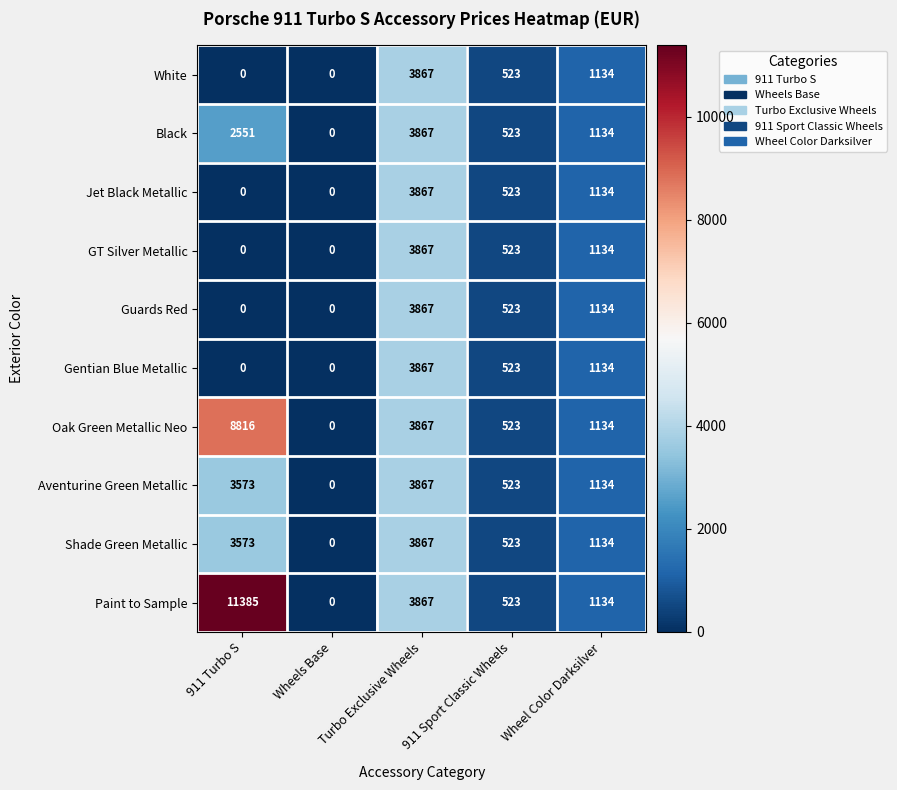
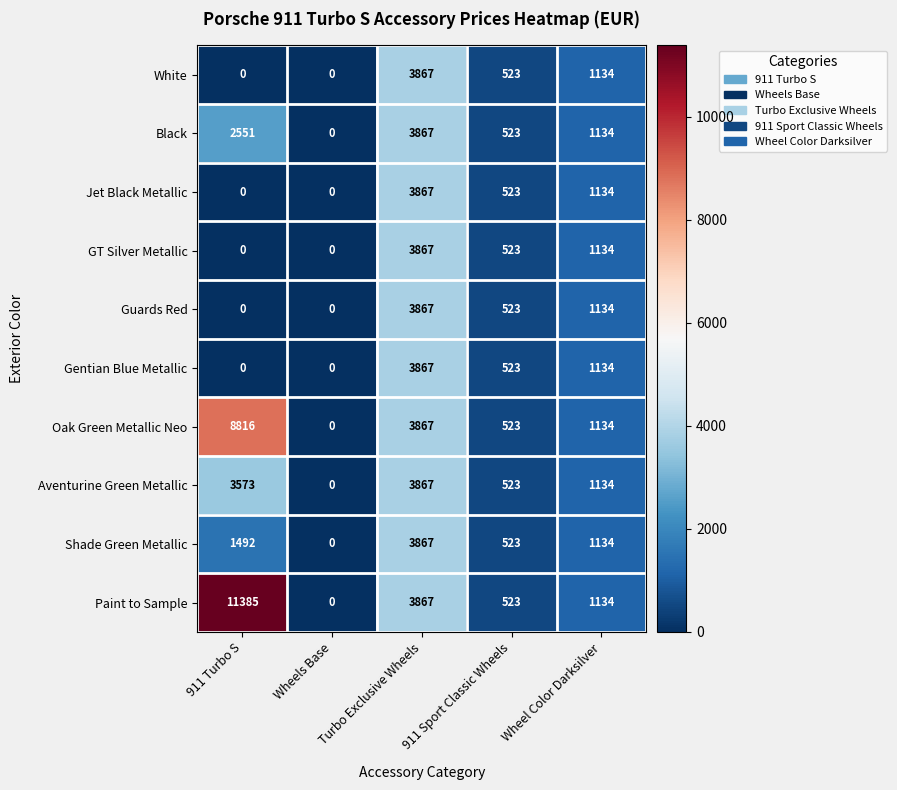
  {
    "White": {
      "911 Turbo S": 0,
      "Wheels Base": 0,
      "Turbo Exclusive Wheels": 3867,
      "911 Sport Classic Wheels": 523,
      "Wheel Color Darksilver": 1134
    },
    "Black": {
      "911 Turbo S": 2551,
      "Wheels Base": 0,
      "Turbo Exclusive Wheels": 3867,
      "911 Sport Classic Wheels": 523,
      "Wheel Color Darksilver": 1134
    },
    "Jet Black Metallic": {
      "911 Turbo S": 0,
      "Wheels Base": 0,
      "Turbo Exclusive Wheels": 3867,
      "911 Sport Classic Wheels": 523,
      "Wheel Color Darksilver": 1134
    },
    "GT Silver Metallic": {
      "911 Turbo S": 0,
      "Wheels Base": 0,
      "Turbo Exclusive Wheels": 3867,
      "911 Sport Classic Wheels": 523,
      "Wheel Color Darksilver": 1134
    },
    "Guards Red": {
      "911 Turbo S": 0,
      "Wheels Base": 0,
      "Turbo Exclusive Wheels": 3867,
      "911 Sport Classic Wheels": 523,
      "Wheel Color Darksilver": 1134
    },
    "Gentian Blue Metallic": {
      "911 Turbo S": 0,
      "Wheels Base": 0,
      "Turbo Exclusive Wheels": 3867,
      "911 Sport Classic Wheels": 523,
      "Wheel Color Darksilver": 1134
    },
    "Oak Green Metallic Neo": {
      "911 Turbo S": 8816,
      "Wheels Base": 0,
      "Turbo Exclusive Wheels": 3867,
      "911 Sport Classic Wheels": 523,
      "Wheel Color Darksilver": 1134
    },
    "Aventurine Green Metallic": {
      "911 Turbo S": 3573,
      "Wheels Base": 0,
      "Turbo Exclusive Wheels": 3867,
      "911 Sport Classic Wheels": 523,
      "Wheel Color Darksilver": 1134
    },
    "Shade Green Metallic": {
-     "911 Turbo S": 3573,
+     "911 Turbo S": 1492,
      "Wheels Base": 0,
      "Turbo Exclusive Wheels": 3867,
      "911 Sport Classic Wheels": 523,
      "Wheel Color Darksilver": 1134
    },
    "Paint to Sample": {
      "911 Turbo S": 11385,
      "Wheels Base": 0,
      "Turbo Exclusive Wheels": 3867,
      "911 Sport Classic Wheels": 523,
      "Wheel Color Darksilver": 1134
    }
  }
